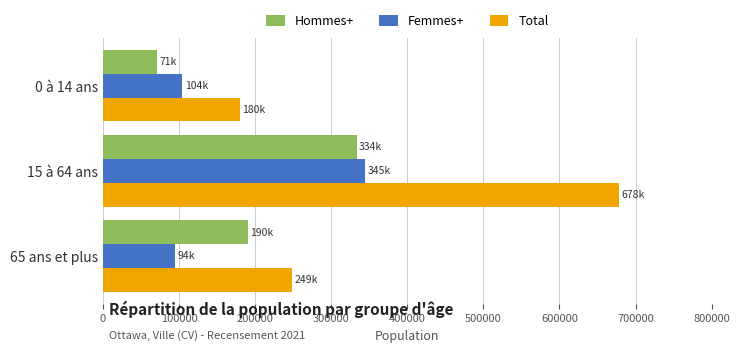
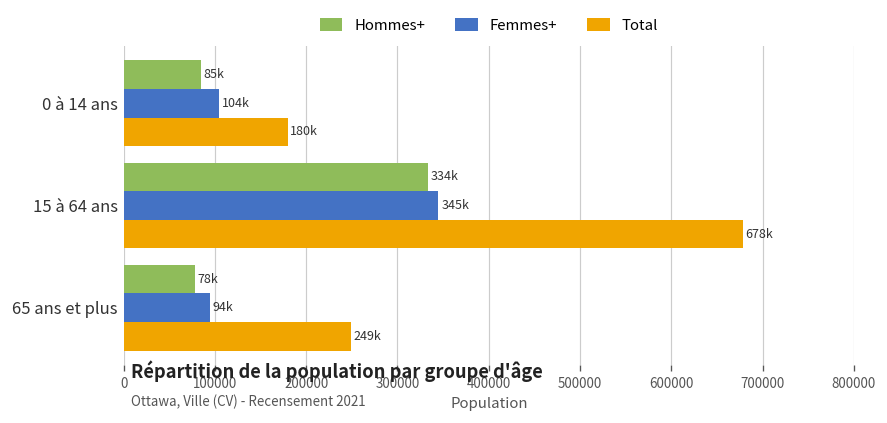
  {
    "Hommes+": {
-     "0 à 14 ans": "71k",
+     "0 à 14 ans": "85k",
      "15 à 64 ans": "334k",
-     "65 ans et plus": "190k"
+     "65 ans et plus": "78k"
    },
    "Femmes+": {
      "0 à 14 ans": "104k",
      "15 à 64 ans": "345k",
      "65 ans et plus": "94k"
    },
    "Total": {
      "0 à 14 ans": "180k",
      "15 à 64 ans": "678k",
      "65 ans et plus": "249k"
    }
  }
